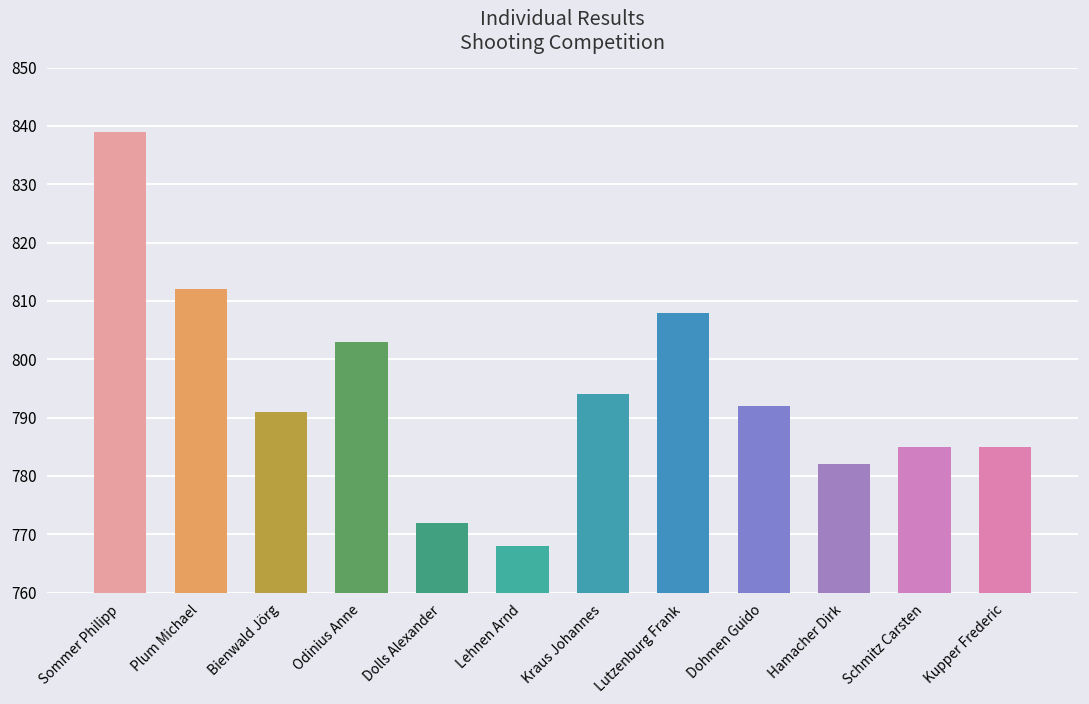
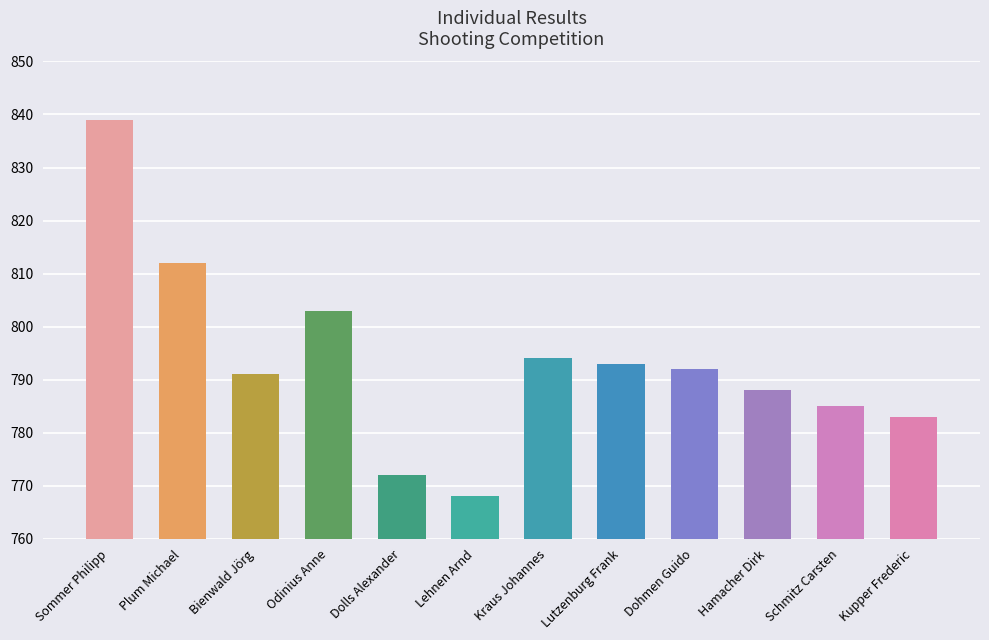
  {
    "Sommer Philipp": 839,
    "Plum Michael": 812,
    "Bienwald Jörg": 791,
    "Odinius Anne": 803,
    "Dolls Alexander": 772,
    "Lehnen Arnd": 768,
    "Kraus Johannes": 794,
-   "Lutzenburg Frank": 808,
+   "Lutzenburg Frank": 793,
    "Dohmen Guido": 792,
-   "Hamacher Dirk": 782,
+   "Hamacher Dirk": 788,
    "Schmitz Carsten": 785,
-   "Kupper Frederic": 785
+   "Kupper Frederic": 783
  }
